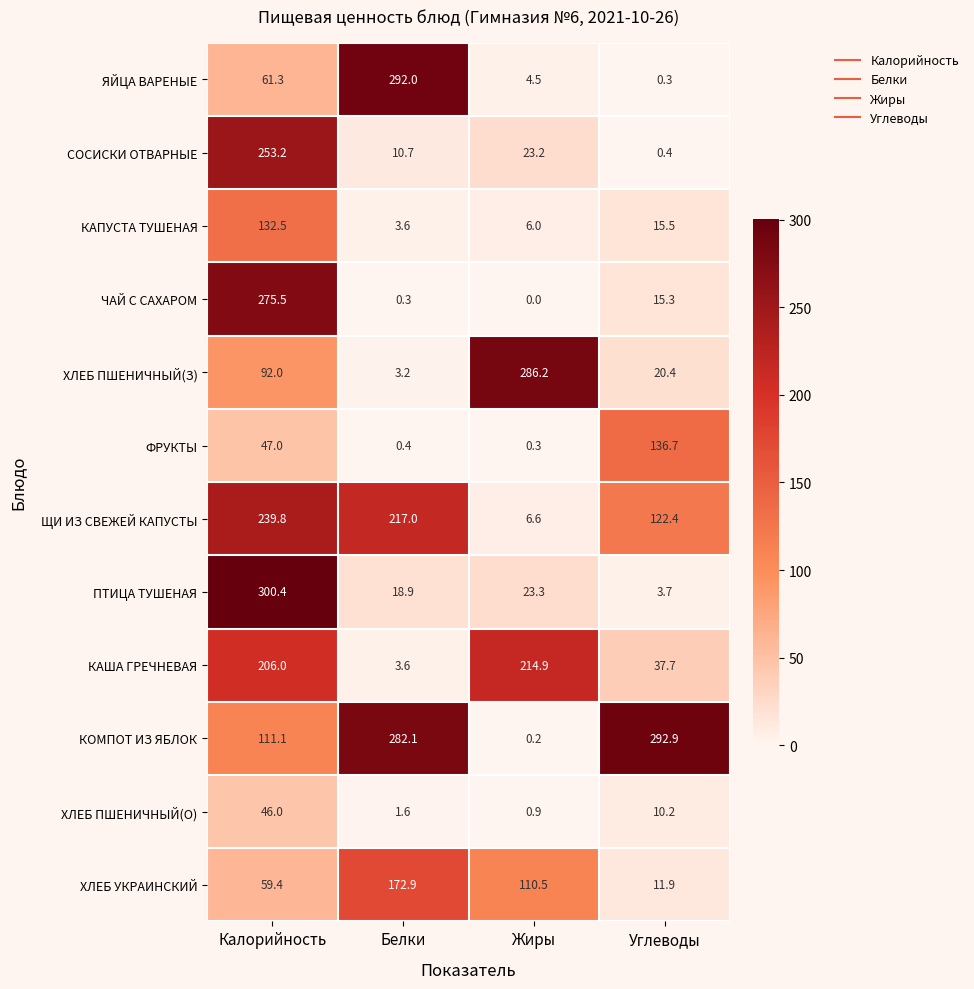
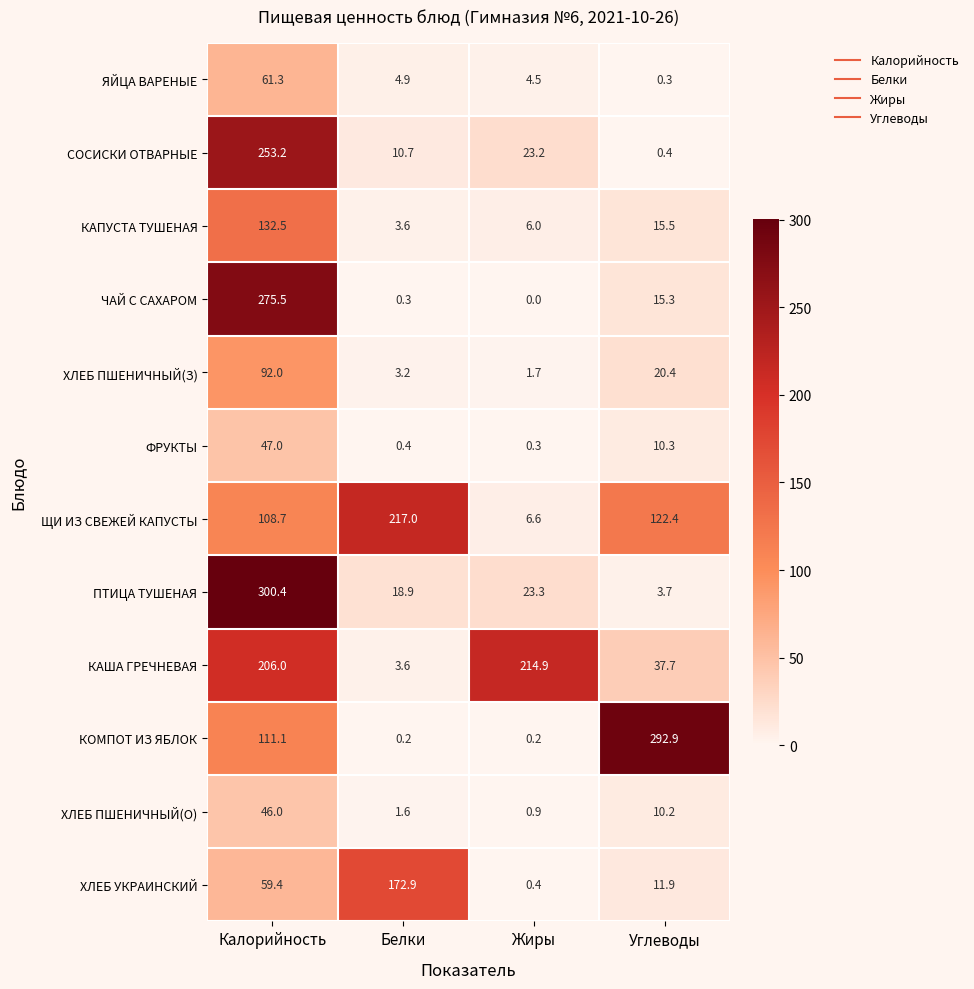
  {
    "ЯЙЦА ВАРЕНЫЕ": {
      "Калорийность": 61.3,
-     "Белки": 292.0,
+     "Белки": 4.9,
      "Жиры": 4.5,
      "Углеводы": 0.3
    },
    "СОСИСКИ ОТВАРНЫЕ": {
      "Калорийность": 253.2,
      "Белки": 10.7,
      "Жиры": 23.2,
      "Углеводы": 0.4
    },
    "КАПУСТА ТУШЕНАЯ": {
      "Калорийность": 132.5,
      "Белки": 3.6,
      "Жиры": 6.0,
      "Углеводы": 15.5
    },
    "ЧАЙ С САХАРОМ": {
      "Калорийность": 275.5,
      "Белки": 0.3,
      "Жиры": 0.0,
      "Углеводы": 15.3
    },
    "ХЛЕБ ПШЕНИЧНЫЙ(З)": {
      "Калорийность": 92.0,
      "Белки": 3.2,
-     "Жиры": 286.2,
+     "Жиры": 1.7,
      "Углеводы": 20.4
    },
    "ФРУКТЫ": {
      "Калорийность": 47.0,
      "Белки": 0.4,
      "Жиры": 0.3,
-     "Углеводы": 136.7
+     "Углеводы": 10.3
    },
    "ЩИ ИЗ СВЕЖЕЙ КАПУСТЫ": {
-     "Калорийность": 239.8,
+     "Калорийность": 108.7,
      "Белки": 217.0,
      "Жиры": 6.6,
      "Углеводы": 122.4
    },
    "ПТИЦА ТУШЕНАЯ": {
      "Калорийность": 300.4,
      "Белки": 18.9,
      "Жиры": 23.3,
      "Углеводы": 3.7
    },
    "КАША ГРЕЧНЕВАЯ": {
      "Калорийность": 206.0,
      "Белки": 3.6,
      "Жиры": 214.9,
      "Углеводы": 37.7
    },
    "КОМПОТ ИЗ ЯБЛОК": {
      "Калорийность": 111.1,
-     "Белки": 282.1,
+     "Белки": 0.2,
      "Жиры": 0.2,
      "Углеводы": 292.9
    },
    "ХЛЕБ ПШЕНИЧНЫЙ(О)": {
      "Калорийность": 46.0,
      "Белки": 1.6,
      "Жиры": 0.9,
      "Углеводы": 10.2
    },
    "ХЛЕБ УКРАИНСКИЙ": {
      "Калорийность": 59.4,
      "Белки": 172.9,
-     "Жиры": 110.5,
+     "Жиры": 0.4,
      "Углеводы": 11.9
    }
  }
